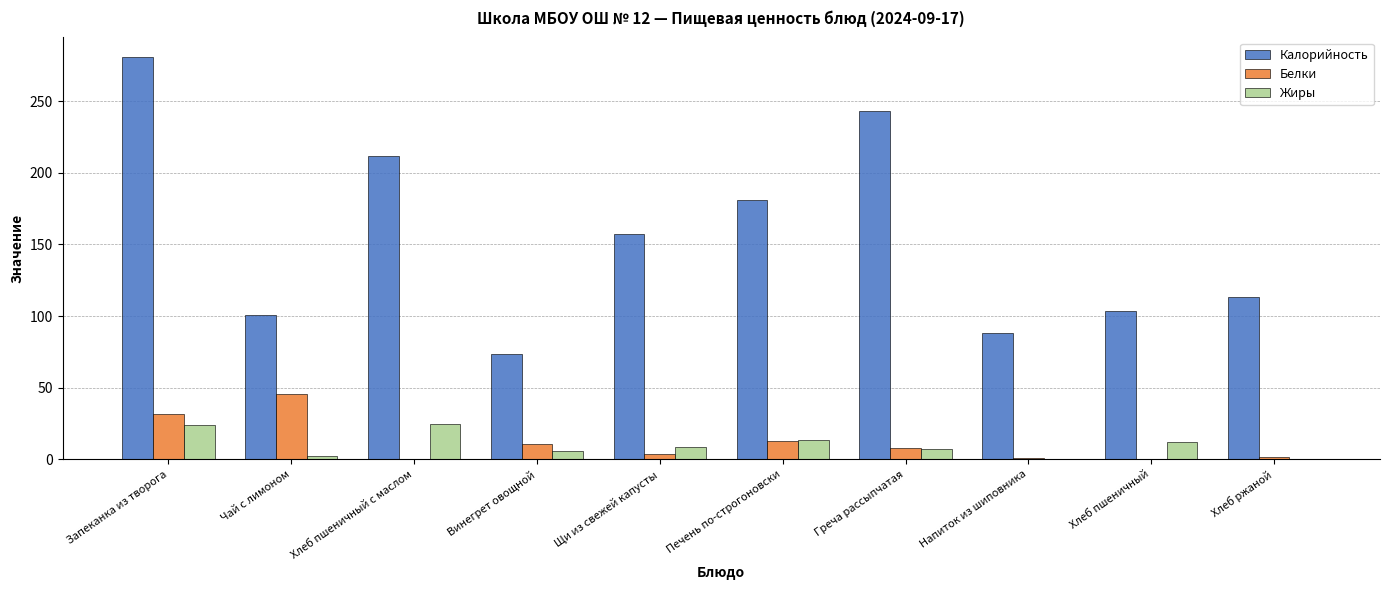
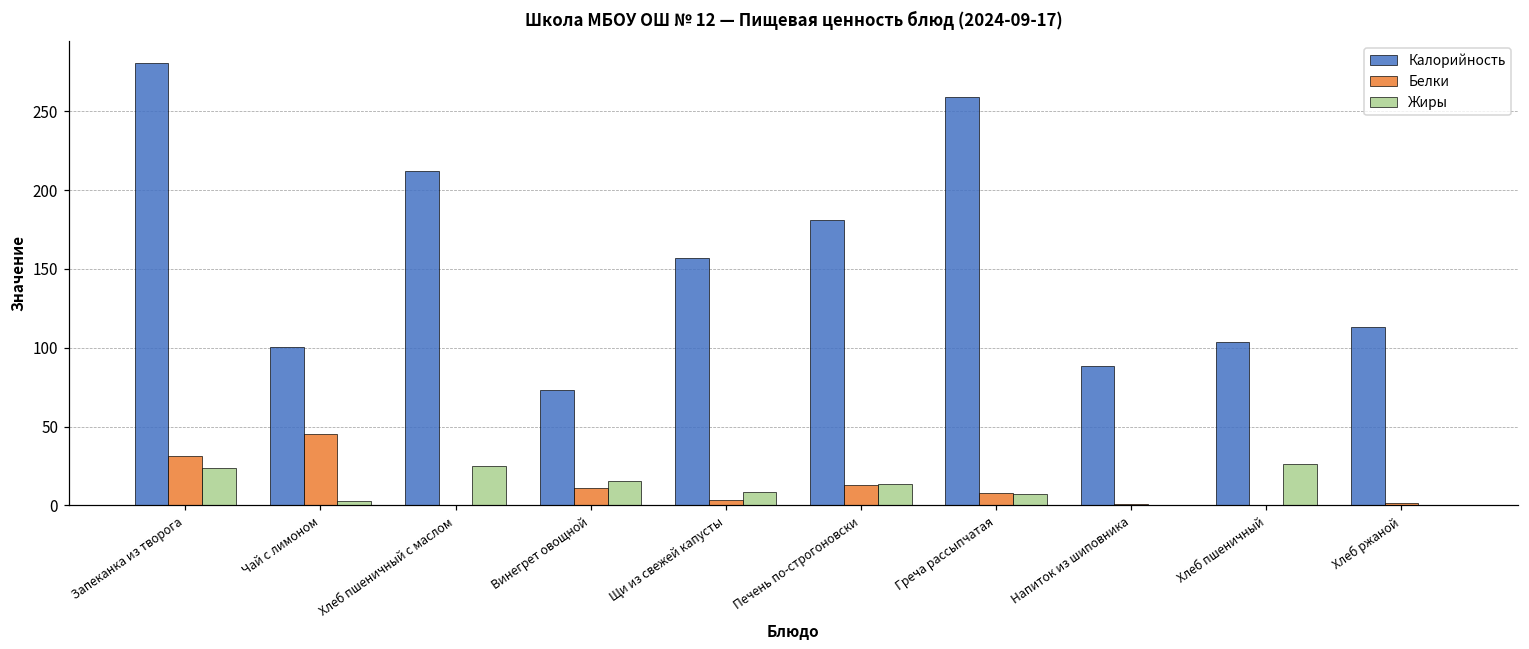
  {
    "Калорийность": {
      "Запеканка из творога": 281,
      "Чай с лимоном": 101,
      "Хлеб пшеничный с маслом": 212,
      "Винегрет овощной": 73,
      "Щи из свежей капусты": 157,
      "Печень по-строгоновски": 181,
-     "Греча рассыпчатая": 243,
+     "Греча рассыпчатая": 259,
      "Напиток из шиповника": 88,
      "Хлеб пшеничный": 104,
      "Хлеб ржаной": 113
    },
    "Белки": {
      "Запеканка из творога": 31,
      "Чай с лимоном": 45,
      "Хлеб пшеничный с маслом": 0,
      "Винегрет овощной": 11,
      "Щи из свежей капусты": 4,
      "Печень по-строгоновски": 13,
      "Греча рассыпчатая": 8,
      "Хлеб пшеничный": 0
    },
    "Жиры": {
      "Запеканка из творога": 24,
      "Чай с лимоном": 3,
      "Хлеб пшеничный с маслом": 25,
-     "Винегрет овощной": 6,
+     "Винегрет овощной": 15,
      "Щи из свежей капусты": 9,
      "Печень по-строгоновски": 14,
      "Греча рассыпчатая": 7,
-     "Хлеб пшеничный": 12,
+     "Хлеб пшеничный": 26,
      "Хлеб ржаной": 0
    }
  }
